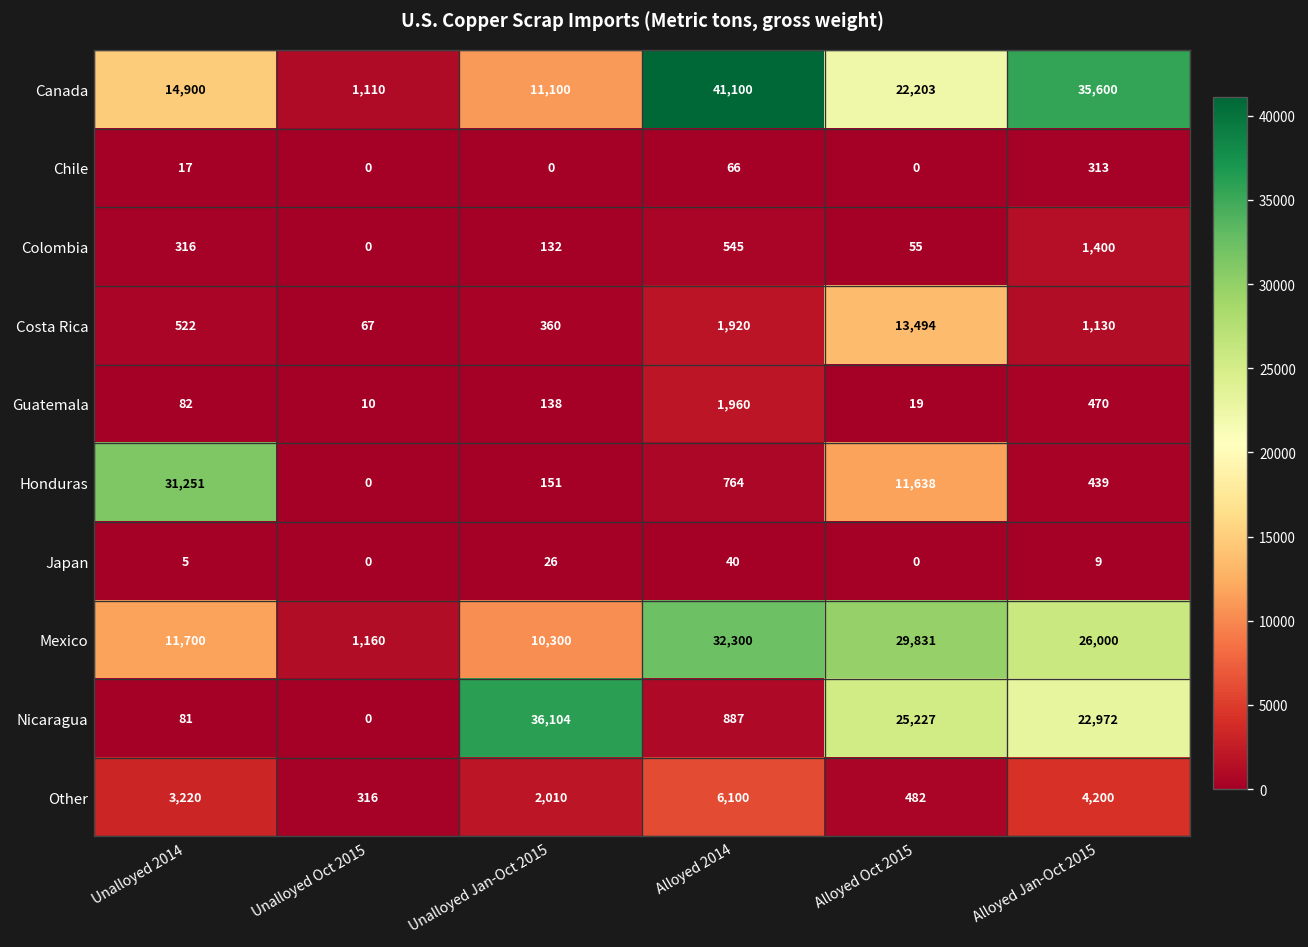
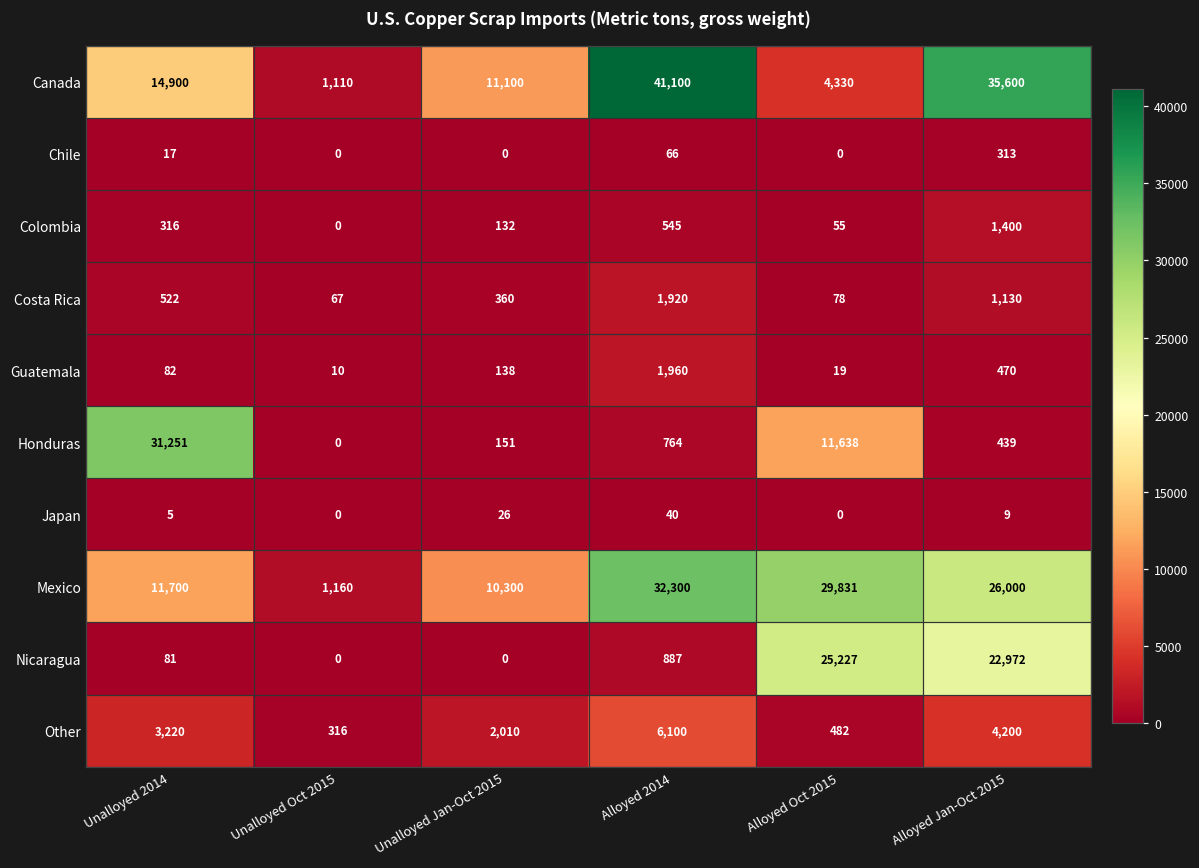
  {
    "Canada": {
      "Unalloyed 2014": "14,900",
      "Unalloyed Oct 2015": "1,110",
      "Unalloyed Jan-Oct 2015": "11,100",
      "Alloyed 2014": "41,100",
-     "Alloyed Oct 2015": "22,203",
+     "Alloyed Oct 2015": "4,330",
      "Alloyed Jan-Oct 2015": "35,600"
    },
    "Chile": {
      "Unalloyed 2014": "17",
      "Unalloyed Oct 2015": "0",
      "Unalloyed Jan-Oct 2015": "0",
      "Alloyed 2014": "66",
      "Alloyed Oct 2015": "0",
      "Alloyed Jan-Oct 2015": "313"
    },
    "Colombia": {
      "Unalloyed 2014": "316",
      "Unalloyed Oct 2015": "0",
      "Unalloyed Jan-Oct 2015": "132",
      "Alloyed 2014": "545",
      "Alloyed Oct 2015": "55",
      "Alloyed Jan-Oct 2015": "1,400"
    },
    "Costa Rica": {
      "Unalloyed 2014": "522",
      "Unalloyed Oct 2015": "67",
      "Unalloyed Jan-Oct 2015": "360",
      "Alloyed 2014": "1,920",
-     "Alloyed Oct 2015": "13,494",
+     "Alloyed Oct 2015": "78",
      "Alloyed Jan-Oct 2015": "1,130"
    },
    "Guatemala": {
      "Unalloyed 2014": "82",
      "Unalloyed Oct 2015": "10",
      "Unalloyed Jan-Oct 2015": "138",
      "Alloyed 2014": "1,960",
      "Alloyed Oct 2015": "19",
      "Alloyed Jan-Oct 2015": "470"
    },
    "Honduras": {
      "Unalloyed 2014": "31,251",
      "Unalloyed Oct 2015": "0",
      "Unalloyed Jan-Oct 2015": "151",
      "Alloyed 2014": "764",
      "Alloyed Oct 2015": "11,638",
      "Alloyed Jan-Oct 2015": "439"
    },
    "Japan": {
      "Unalloyed 2014": "5",
      "Unalloyed Oct 2015": "0",
      "Unalloyed Jan-Oct 2015": "26",
      "Alloyed 2014": "40",
      "Alloyed Oct 2015": "0",
      "Alloyed Jan-Oct 2015": "9"
    },
    "Mexico": {
      "Unalloyed 2014": "11,700",
      "Unalloyed Oct 2015": "1,160",
      "Unalloyed Jan-Oct 2015": "10,300",
      "Alloyed 2014": "32,300",
      "Alloyed Oct 2015": "29,831",
      "Alloyed Jan-Oct 2015": "26,000"
    },
    "Nicaragua": {
      "Unalloyed 2014": "81",
      "Unalloyed Oct 2015": "0",
-     "Unalloyed Jan-Oct 2015": "36,104",
+     "Unalloyed Jan-Oct 2015": "0",
      "Alloyed 2014": "887",
      "Alloyed Oct 2015": "25,227",
      "Alloyed Jan-Oct 2015": "22,972"
    },
    "Other": {
      "Unalloyed 2014": "3,220",
      "Unalloyed Oct 2015": "316",
      "Unalloyed Jan-Oct 2015": "2,010",
      "Alloyed 2014": "6,100",
      "Alloyed Oct 2015": "482",
      "Alloyed Jan-Oct 2015": "4,200"
    }
  }
